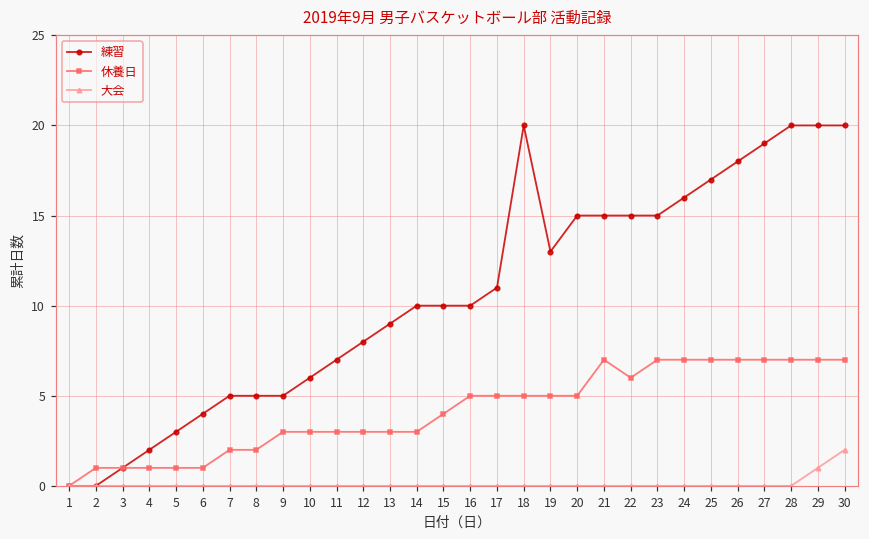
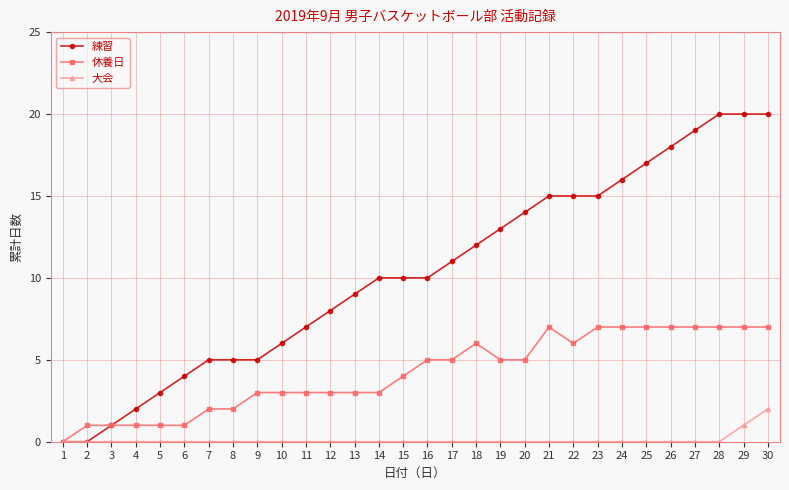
  {
    "練習": {
      "4": 2,
      "5": 3,
      "6": 4,
      "7": 5,
      "8": 5,
      "9": 5,
      "10": 6,
      "11": 7,
      "12": 8,
      "13": 9,
      "14": 10,
      "15": 10,
      "16": 10,
      "17": 11,
-     "18": 20,
+     "18": 12,
      "19": 13,
-     "20": 15,
+     "20": 14,
      "21": 15,
      "22": 15,
      "23": 15,
      "24": 16,
      "25": 17,
      "26": 18,
      "27": 19,
      "28": 20,
      "29": 20,
      "30": 20
    },
    "休養日": {
      "2": 1,
      "4": 1,
      "5": 1,
      "6": 1,
      "7": 2,
      "8": 2,
      "9": 3,
      "10": 3,
      "11": 3,
      "12": 3,
      "13": 3,
      "14": 3,
      "15": 4,
      "16": 5,
      "17": 5,
-     "18": 5,
+     "18": 6,
      "19": 5,
      "20": 5,
      "21": 7,
      "22": 6,
      "23": 7,
      "24": 7,
      "25": 7,
      "26": 7,
      "27": 7,
      "28": 7,
      "29": 7,
      "30": 7
    },
    "大会": {
      "3": 0,
      "4": 0,
      "5": 0,
      "6": 0,
      "7": 0,
      "8": 0,
      "9": 0,
      "10": 0,
      "11": 0,
      "12": 0,
      "13": 0,
      "14": 0,
      "15": 0,
      "16": 0,
      "17": 0,
      "18": 0,
      "19": 0,
      "20": 0,
      "21": 0,
      "22": 0,
      "23": 0,
      "24": 0,
      "25": 0,
      "26": 0,
      "27": 0,
      "28": 0,
      "29": 1,
      "30": 2
    }
  }
